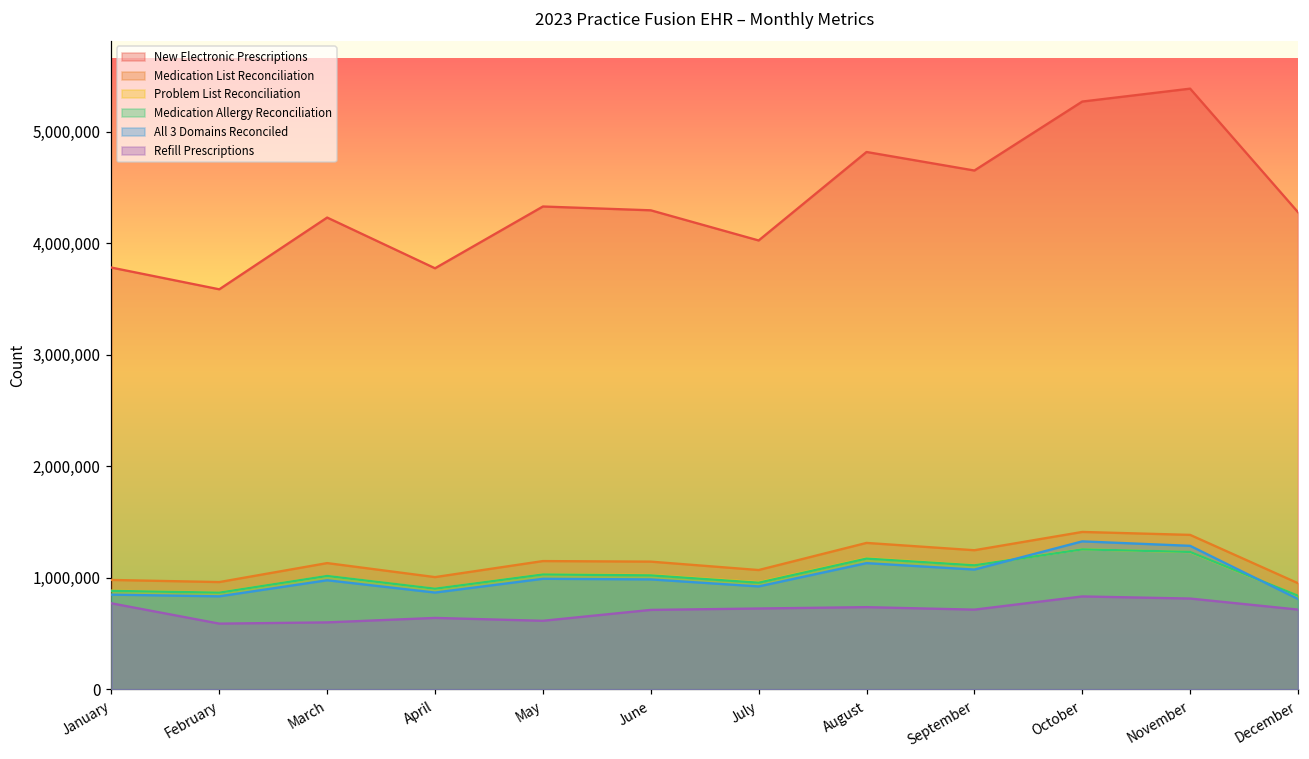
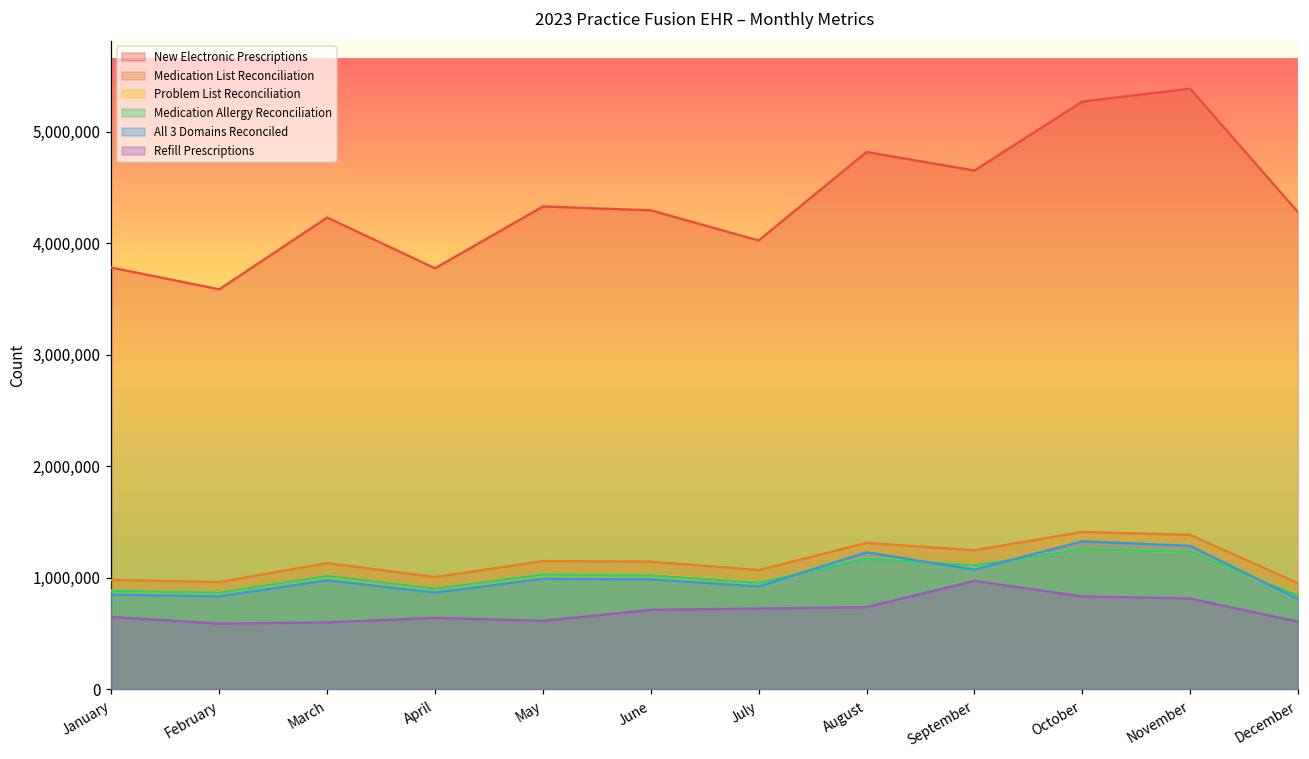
  {
    "All 3 Domains Reconciled": {
      "January": "850,000",
      "February": "840,000",
      "March": "980,000",
      "April": "870,000",
      "May": "990,000",
      "June": "990,000",
      "July": "920,000",
-     "August": "1,130,000",
+     "August": "1,230,000",
      "September": "1,080,000",
      "October": "1,330,000",
      "November": "1,290,000",
      "December": "810,000"
    },
    "Refill Prescriptions": {
-     "January": "770,000",
+     "January": "650,000",
      "February": "590,000",
      "March": "600,000",
      "April": "640,000",
      "May": "620,000",
      "June": "710,000",
      "July": "730,000",
      "August": "740,000",
-     "September": "720,000",
+     "September": "970,000",
      "October": "830,000",
      "November": "820,000",
-     "December": "720,000"
+     "December": "610,000"
    }
  }
